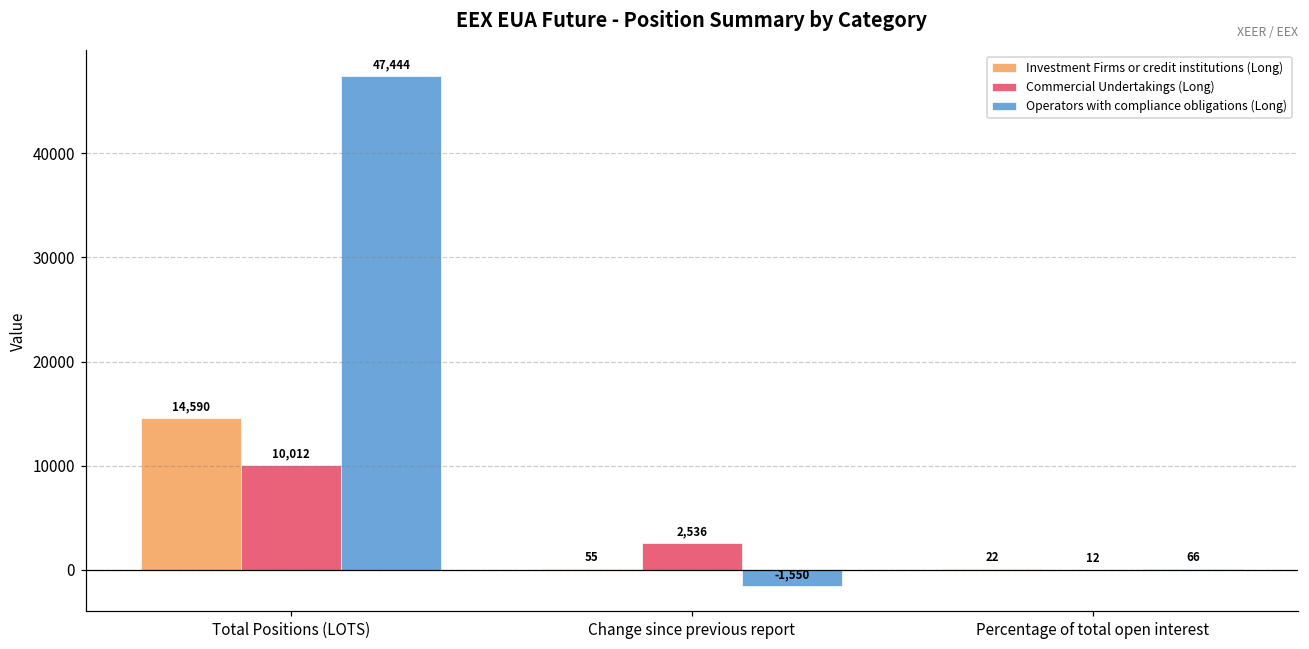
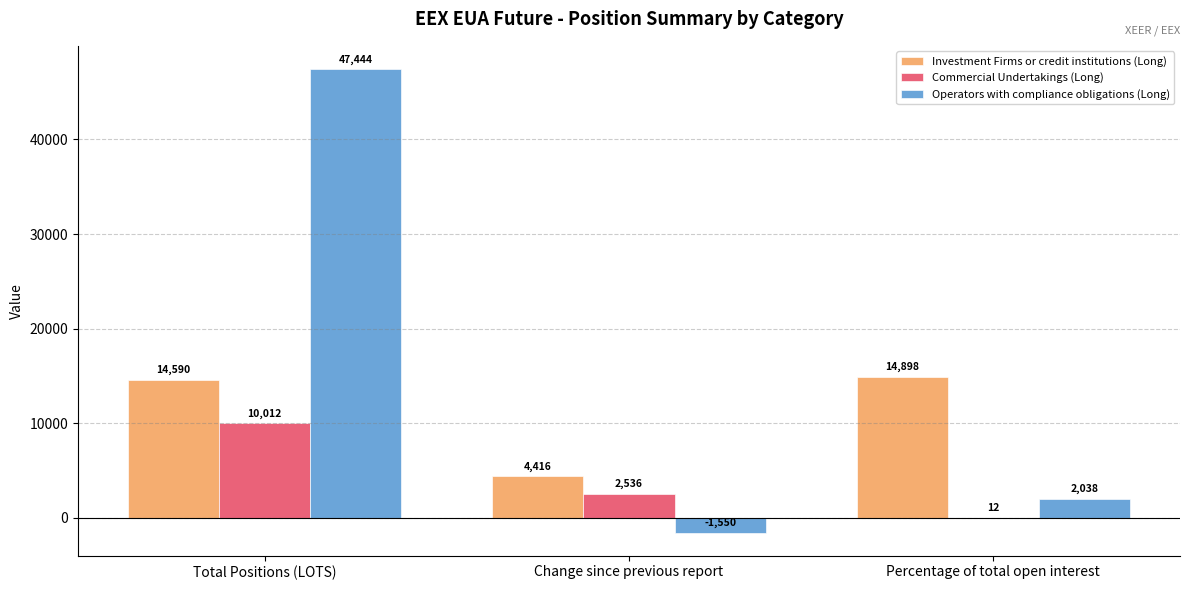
  {
    "Investment Firms or credit institutions (Long)": {
      "Total Positions (LOTS)": "14,590",
-     "Change since previous report": "55",
-     "Percentage of total open interest": "22"
+     "Change since previous report": "4,416",
+     "Percentage of total open interest": "14,898"
    },
    "Commercial Undertakings (Long)": {
      "Total Positions (LOTS)": "10,012",
      "Change since previous report": "2,536",
      "Percentage of total open interest": "12"
    },
    "Operators with compliance obligations (Long)": {
      "Total Positions (LOTS)": "47,444",
      "Change since previous report": "-1,550",
-     "Percentage of total open interest": "66"
+     "Percentage of total open interest": "2,038"
    }
  }
